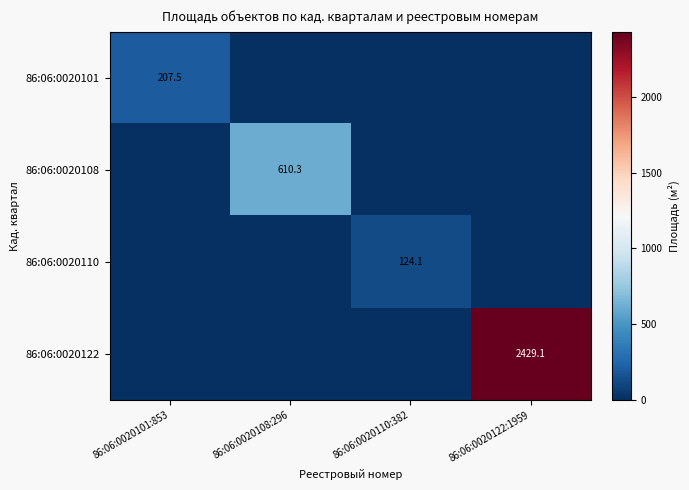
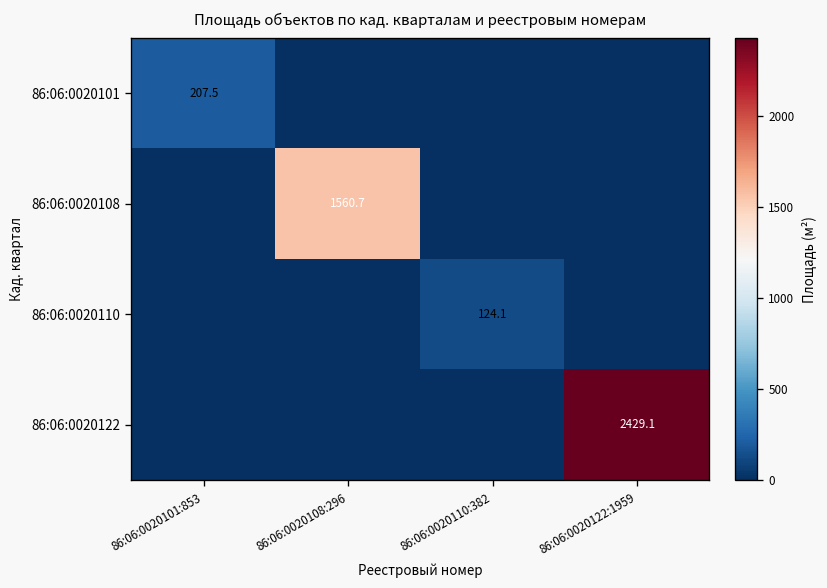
  {
    "86:06:0020101": {
      "86:06:0020101:853": 207.5
    },
    "86:06:0020108": {
-     "86:06:0020108:296": 610.3
+     "86:06:0020108:296": 1560.7
    },
    "86:06:0020110": {
      "86:06:0020110:382": 124.1
    },
    "86:06:0020122": {
      "86:06:0020122:1959": 2429.1
    }
  }
